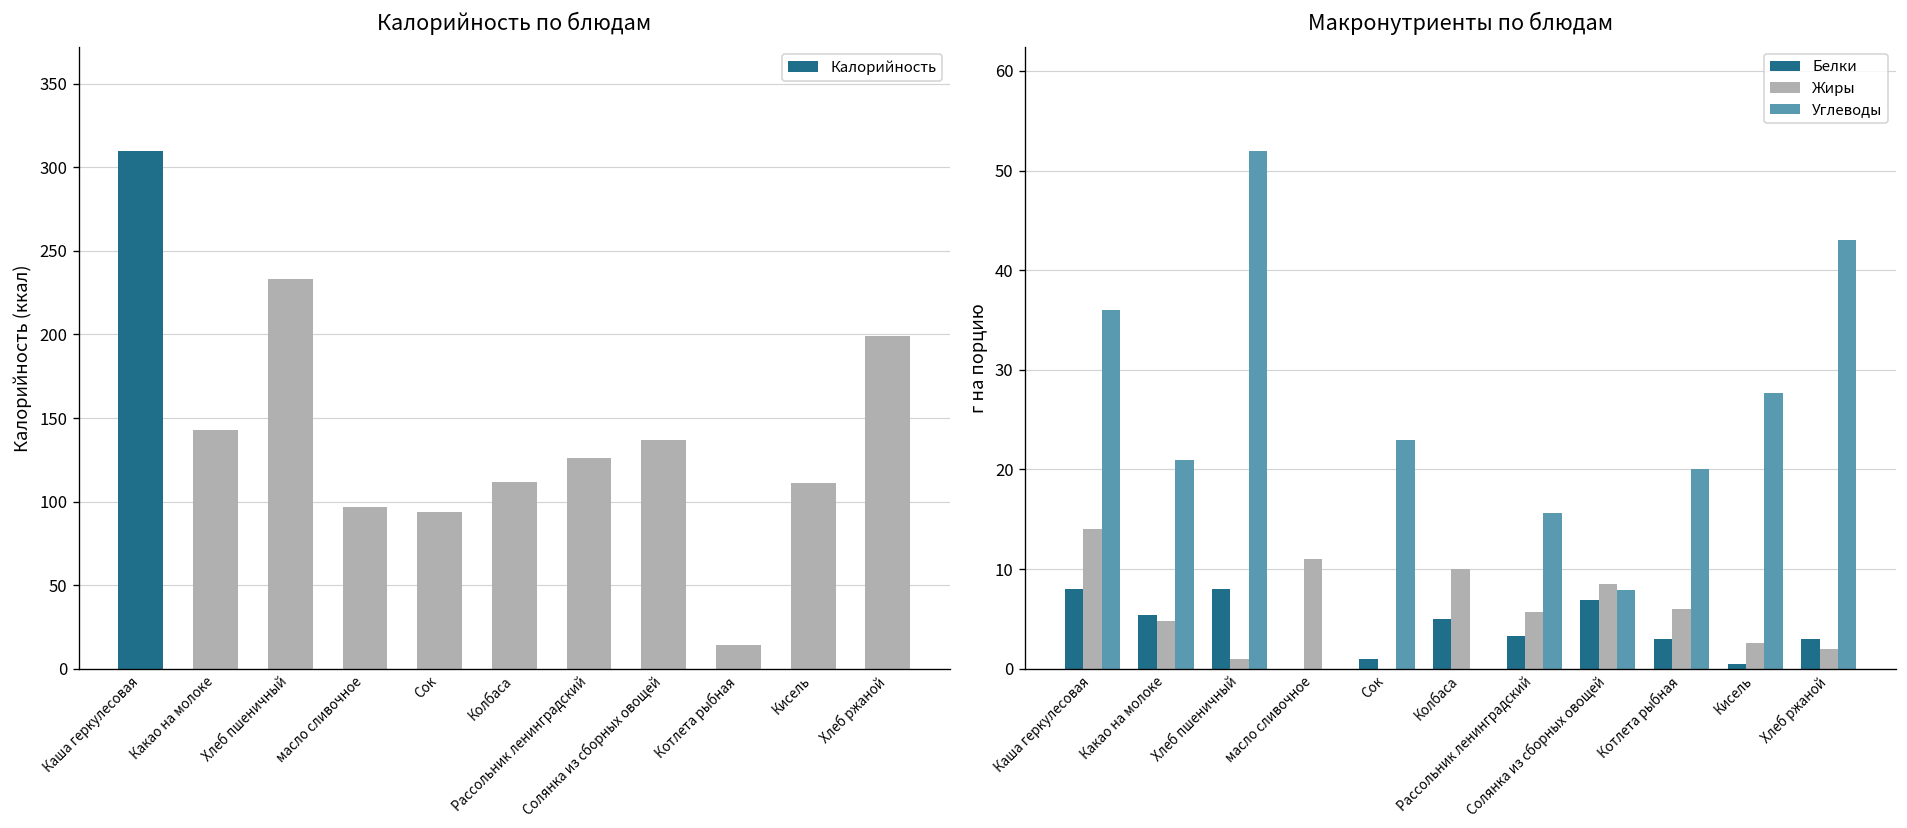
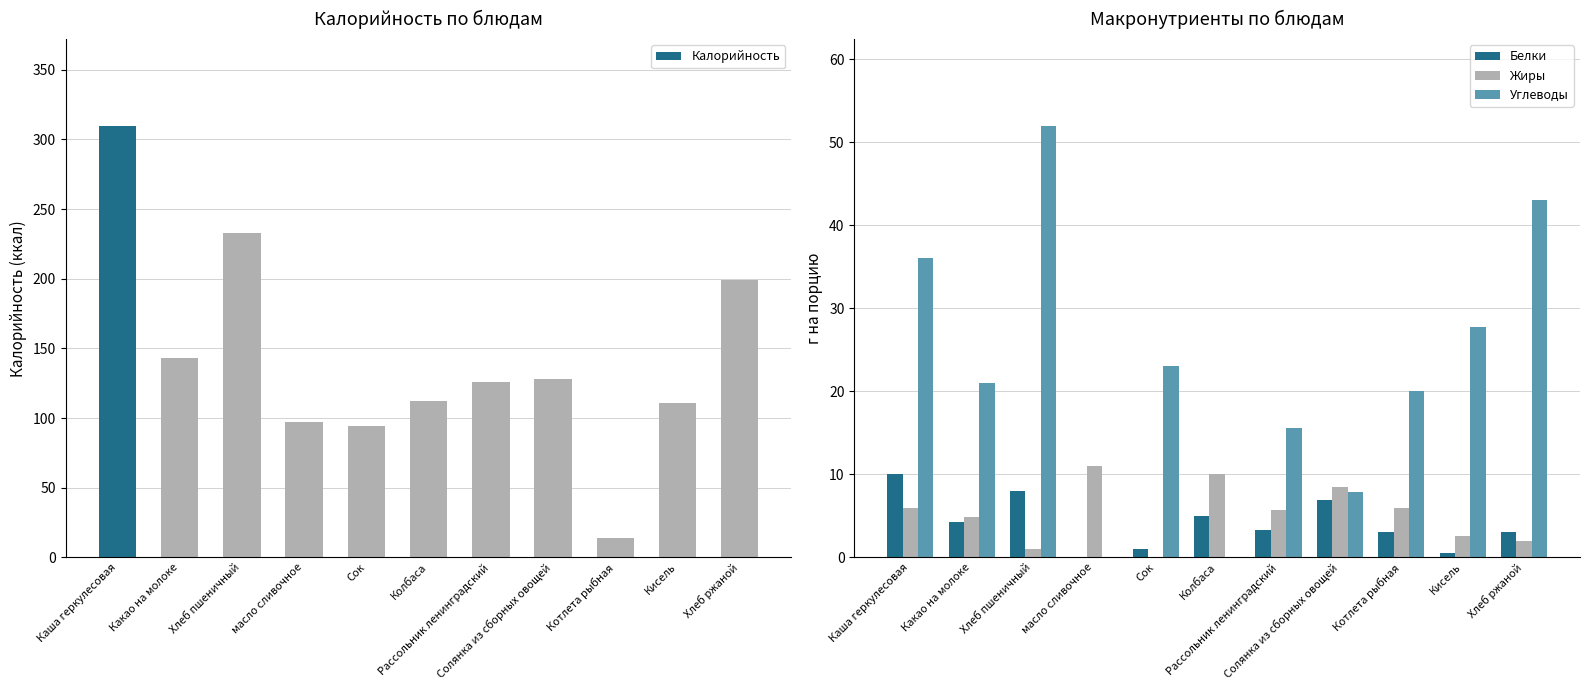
  {
    "Калорийность по блюдам": {
      "Каша геркулесовая": 310,
      "Какао на молоке": 143,
      "Хлеб пшеничный": 233,
      "масло сливочное": 97,
      "Сок": 94,
      "Колбаса": 112,
      "Рассольник ленинградский": 126,
-     "Солянка из сборных овощей": 137,
+     "Солянка из сборных овощей": 128,
      "Котлета рыбная": 14,
      "Кисель": 111,
      "Хлеб ржаной": 199
    },
    "Макронутриенты по блюдам": {
      "Белки": {
-       "Каша геркулесовая": 8,
-       "Какао на молоке": 5,
+       "Каша геркулесовая": 10,
+       "Какао на молоке": 4,
        "Хлеб пшеничный": 8,
        "масло сливочное": 0,
        "Сок": 1,
        "Колбаса": 5,
        "Рассольник ленинградский": 3,
        "Солянка из сборных овощей": 7,
        "Котлета рыбная": 3,
        "Кисель": 1,
        "Хлеб ржаной": 3
      },
      "Жиры": {
-       "Каша геркулесовая": 14,
+       "Каша геркулесовая": 6,
        "Какао на молоке": 5,
        "Хлеб пшеничный": 1,
        "масло сливочное": 11,
        "Сок": 0,
        "Колбаса": 10,
        "Рассольник ленинградский": 6,
        "Солянка из сборных овощей": 9,
        "Котлета рыбная": 6,
        "Кисель": 3,
        "Хлеб ржаной": 2
      },
      "Углеводы": {
        "Каша геркулесовая": 36,
        "Какао на молоке": 21,
        "Хлеб пшеничный": 52,
        "масло сливочное": 0,
        "Сок": 23,
        "Колбаса": 0,
        "Рассольник ленинградский": 16,
        "Солянка из сборных овощей": 8,
        "Котлета рыбная": 20,
        "Кисель": 28,
        "Хлеб ржаной": 43
      }
    }
  }
